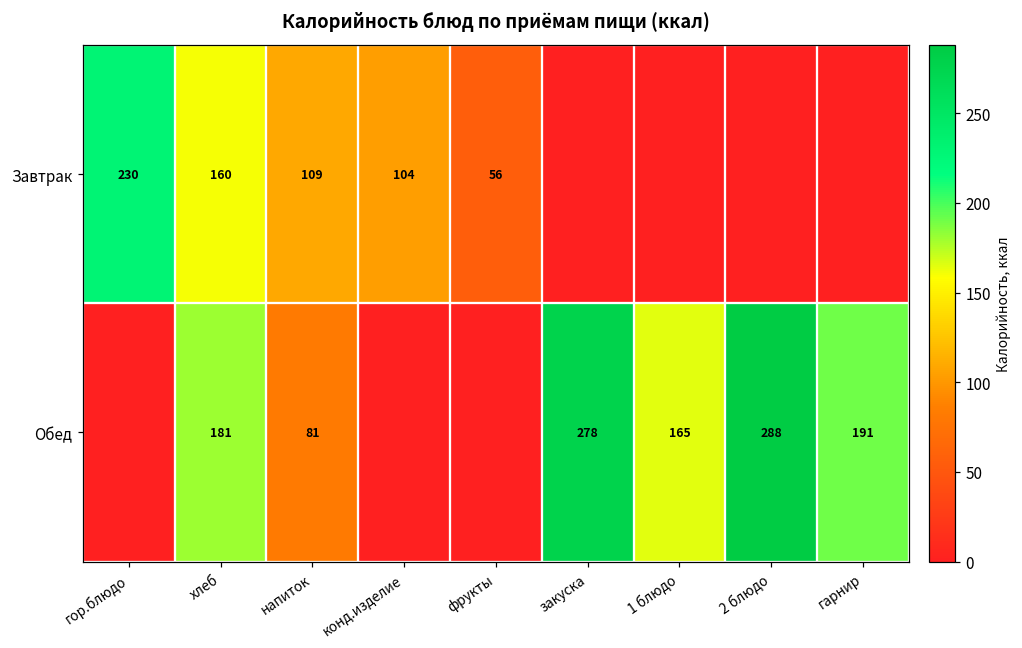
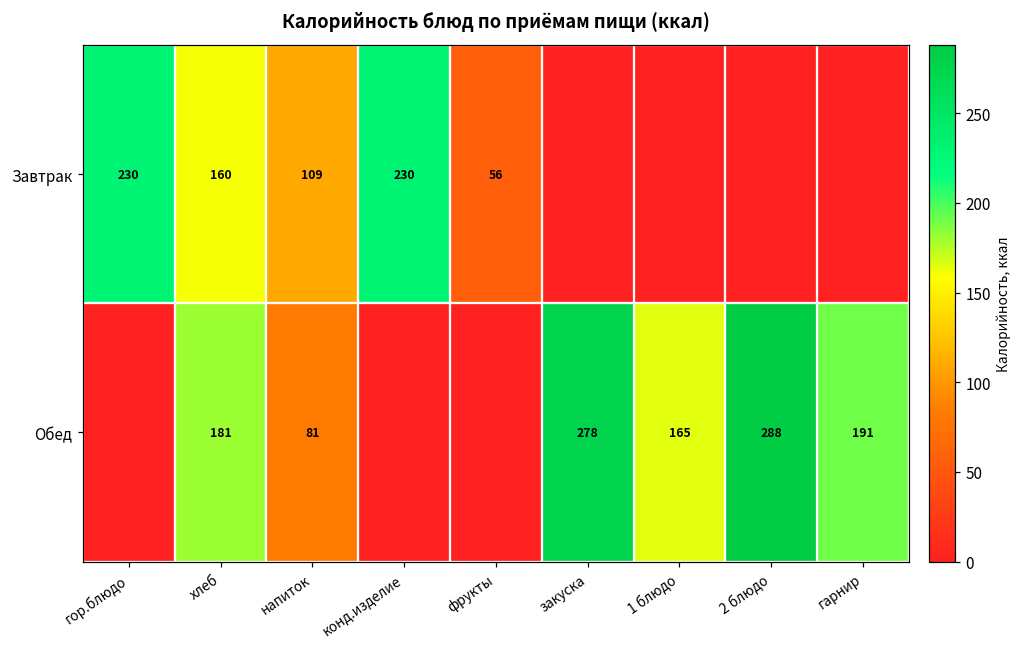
  {
    "Завтрак": {
      "гор.блюдо": 230,
      "хлеб": 160,
      "напиток": 109,
-     "конд.изделие": 104,
+     "конд.изделие": 230,
      "фрукты": 56
    },
    "Обед": {
      "хлеб": 181,
      "напиток": 81,
      "закуска": 278,
      "1 блюдо": 165,
      "2 блюдо": 288,
      "гарнир": 191
    }
  }
